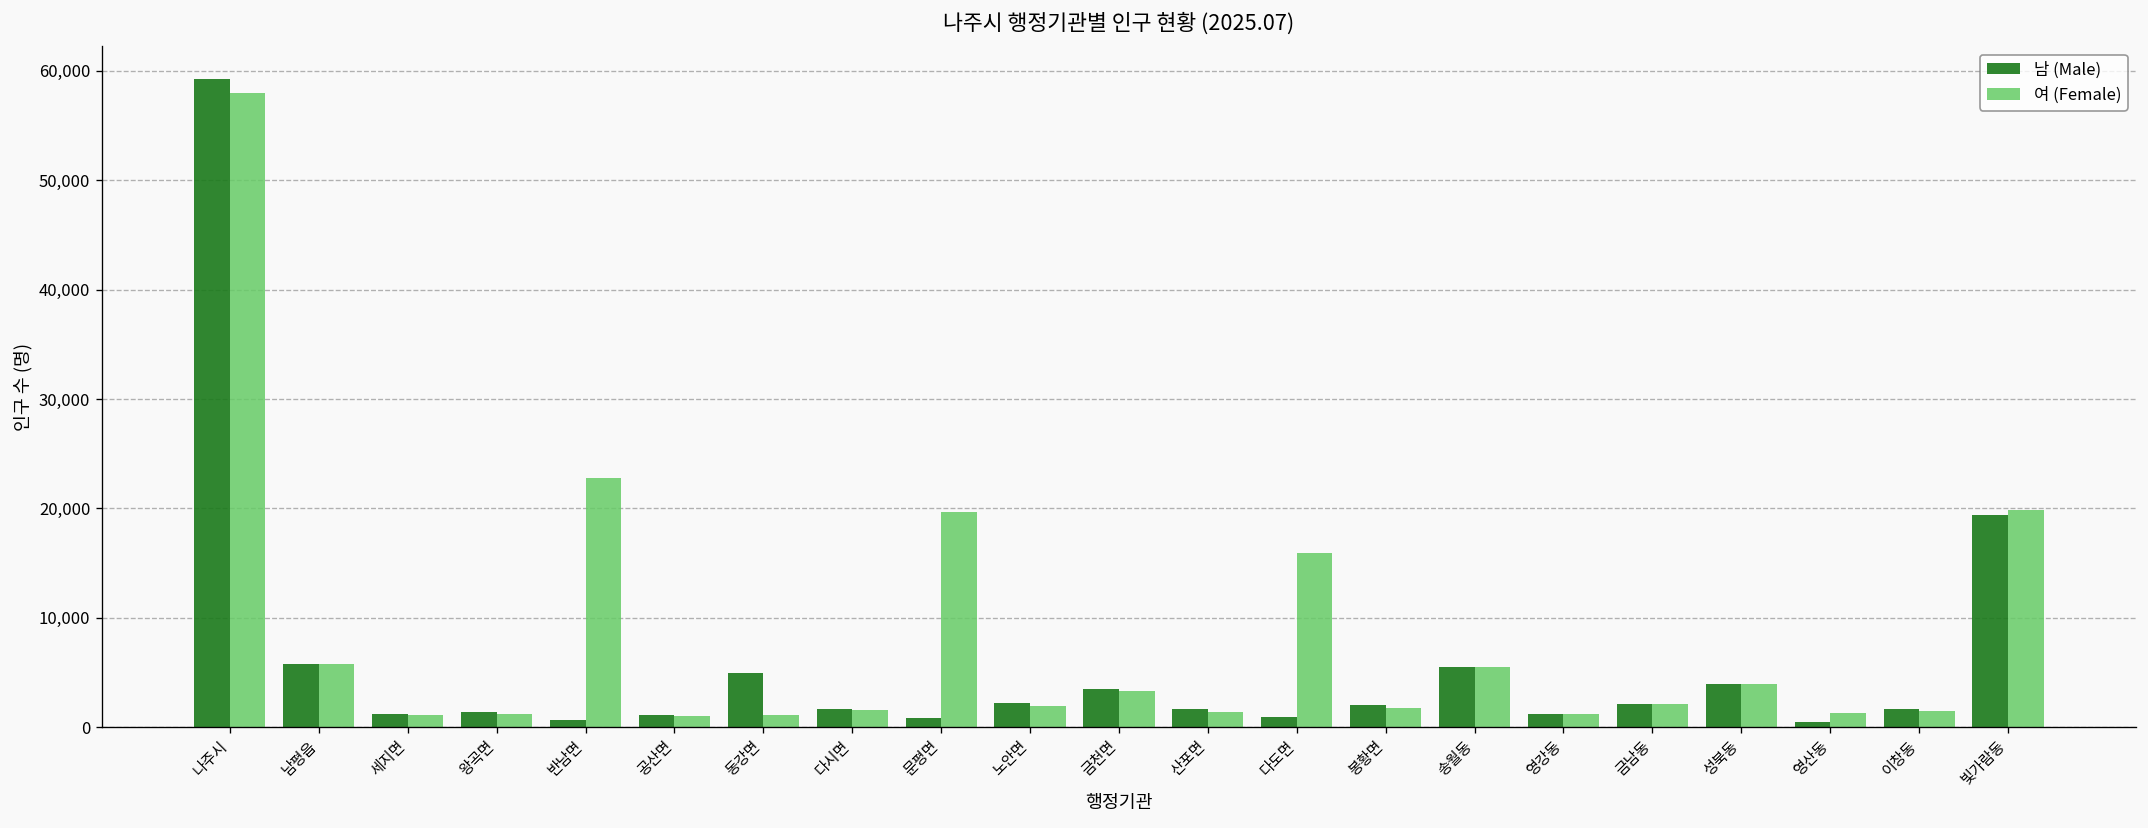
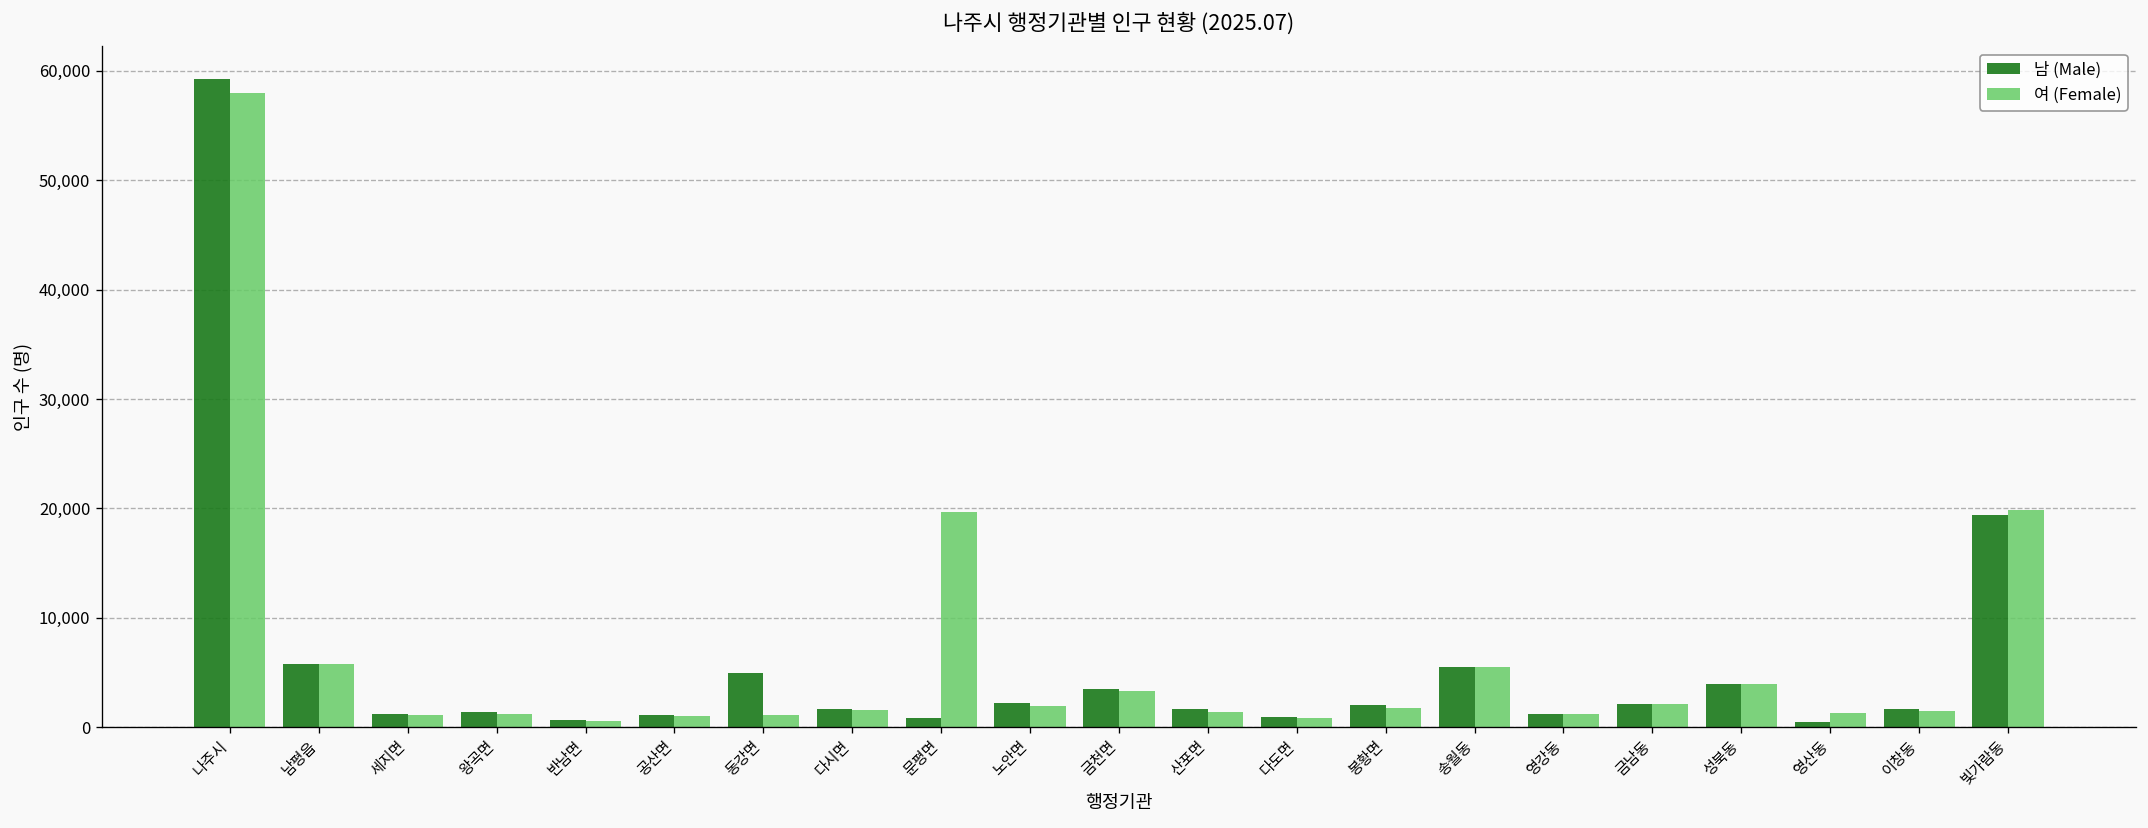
  {
    "남 (Male)": {
      "나주시": "59,000",
      "남평읍": "6,000",
      "세지면": "1,000",
      "왕곡면": "1,000",
      "반남면": "1,000",
      "공산면": "1,000",
      "동강면": "5,000",
      "다시면": "2,000",
      "문평면": "1,000",
      "노안면": "2,000",
      "금천면": "3,000",
      "산포면": "2,000",
      "다도면": "1,000",
      "봉황면": "2,000",
      "송월동": "5,000",
      "영강동": "1,000",
      "금남동": "2,000",
      "성북동": "4,000",
      "영산동": "0",
      "이창동": "2,000",
      "빛가람동": "19,000"
    },
    "여 (Female)": {
      "나주시": "58,000",
      "남평읍": "6,000",
      "세지면": "1,000",
      "왕곡면": "1,000",
-     "반남면": "23,000",
+     "반남면": "1,000",
      "공산면": "1,000",
      "동강면": "1,000",
      "다시면": "2,000",
      "문평면": "20,000",
      "노안면": "2,000",
      "금천면": "3,000",
      "산포면": "1,000",
-     "다도면": "16,000",
+     "다도면": "1,000",
      "봉황면": "2,000",
      "송월동": "6,000",
      "영강동": "1,000",
      "금남동": "2,000",
      "성북동": "4,000",
      "영산동": "1,000",
      "이창동": "1,000",
      "빛가람동": "20,000"
    }
  }
